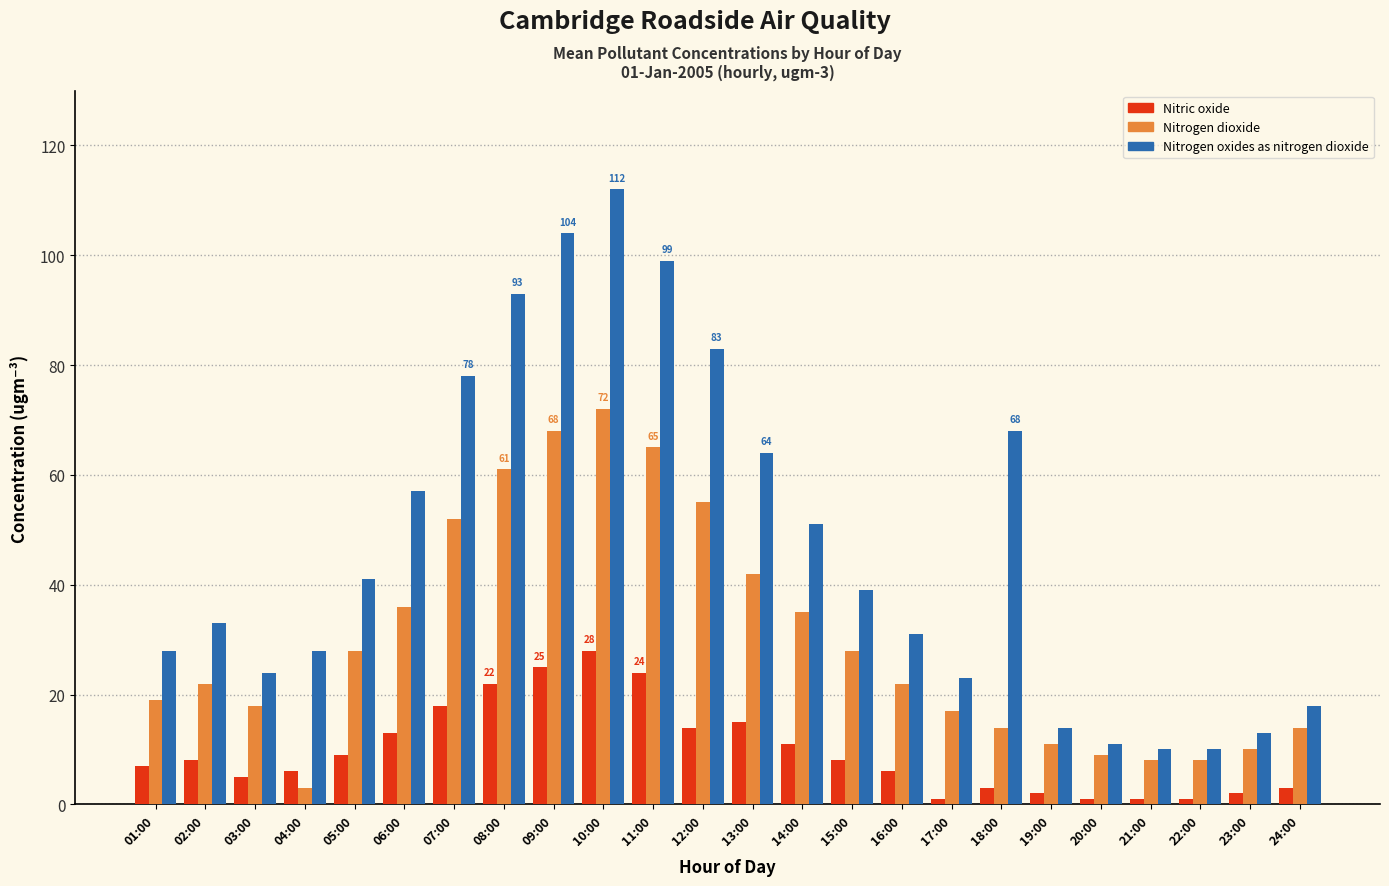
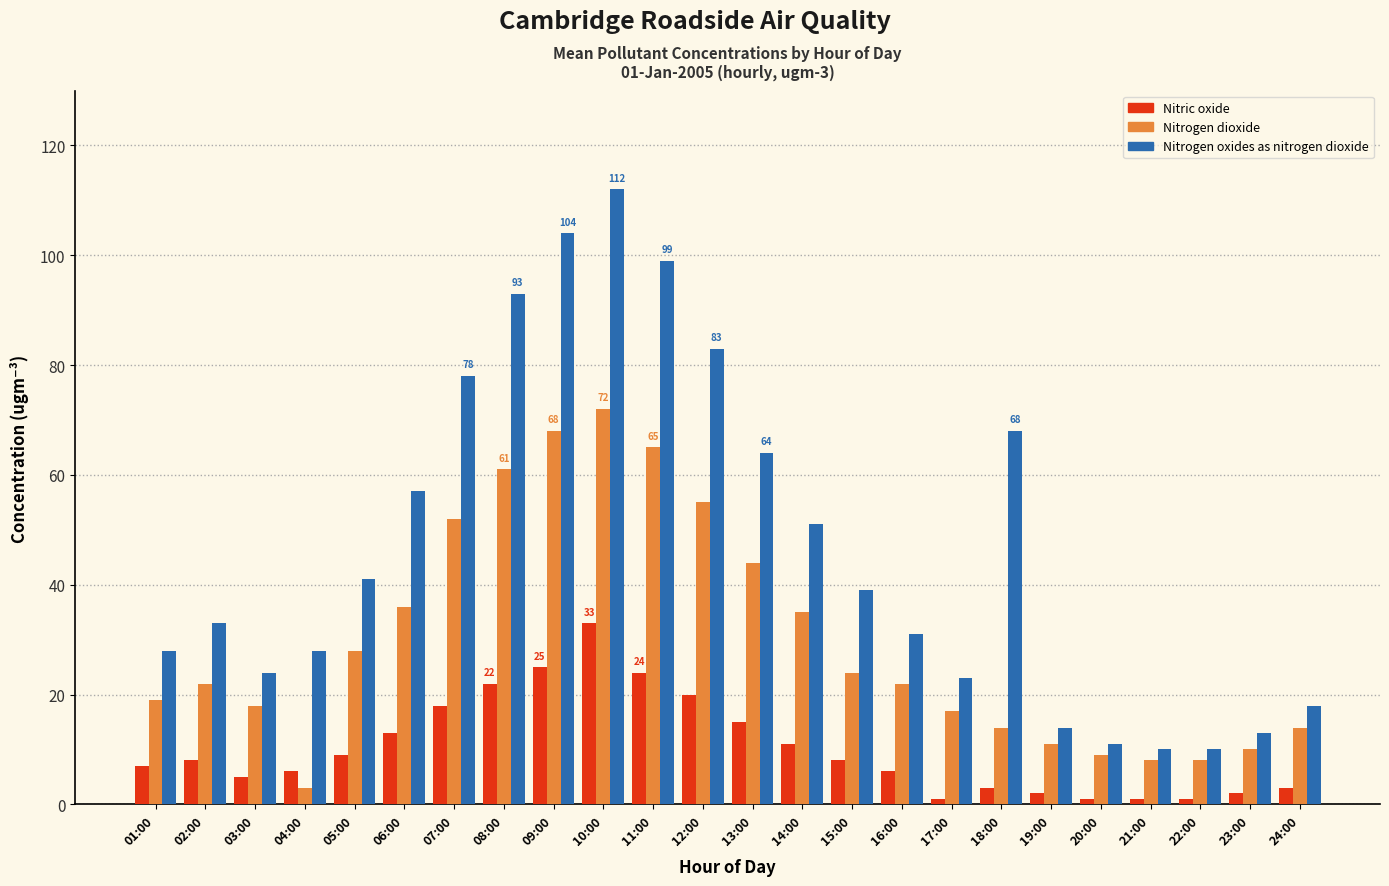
  {
    "Nitric oxide": {
      "08:00": 22,
      "09:00": 25,
-     "10:00": 28,
+     "10:00": 33,
      "11:00": 24,
-     "12:00": 14
+     "12:00": 20
    },
    "Nitrogen dioxide": {
      "01:00": 19,
      "02:00": 22,
      "03:00": 18,
      "04:00": 3,
      "05:00": 28,
      "06:00": 36,
      "07:00": 52,
      "12:00": 55,
-     "13:00": 42,
+     "13:00": 44,
      "14:00": 35,
-     "15:00": 28,
+     "15:00": 24,
      "16:00": 22,
      "17:00": 17,
      "18:00": 14,
      "19:00": 11,
      "20:00": 9,
      "21:00": 8,
      "22:00": 8,
      "23:00": 10,
      "24:00": 14
    },
    "Nitrogen oxides as nitrogen dioxide": {
      "07:00": 78,
      "08:00": 93,
      "09:00": 104,
      "10:00": 112,
      "11:00": 99,
      "12:00": 83,
      "13:00": 64,
      "18:00": 68
    }
  }
